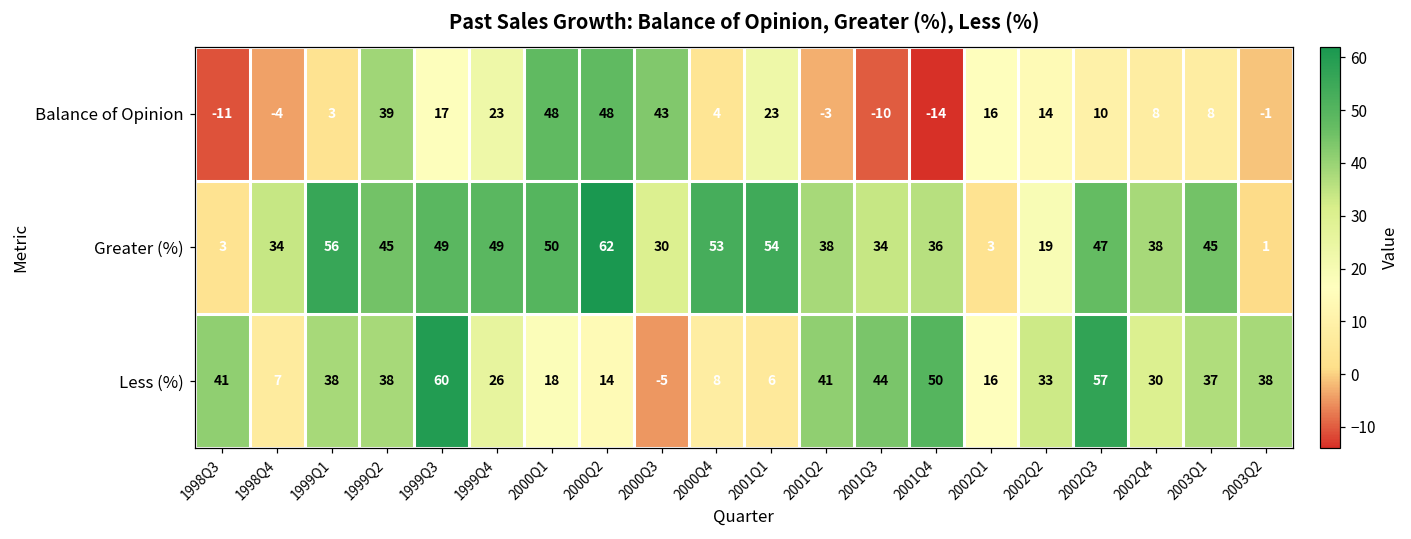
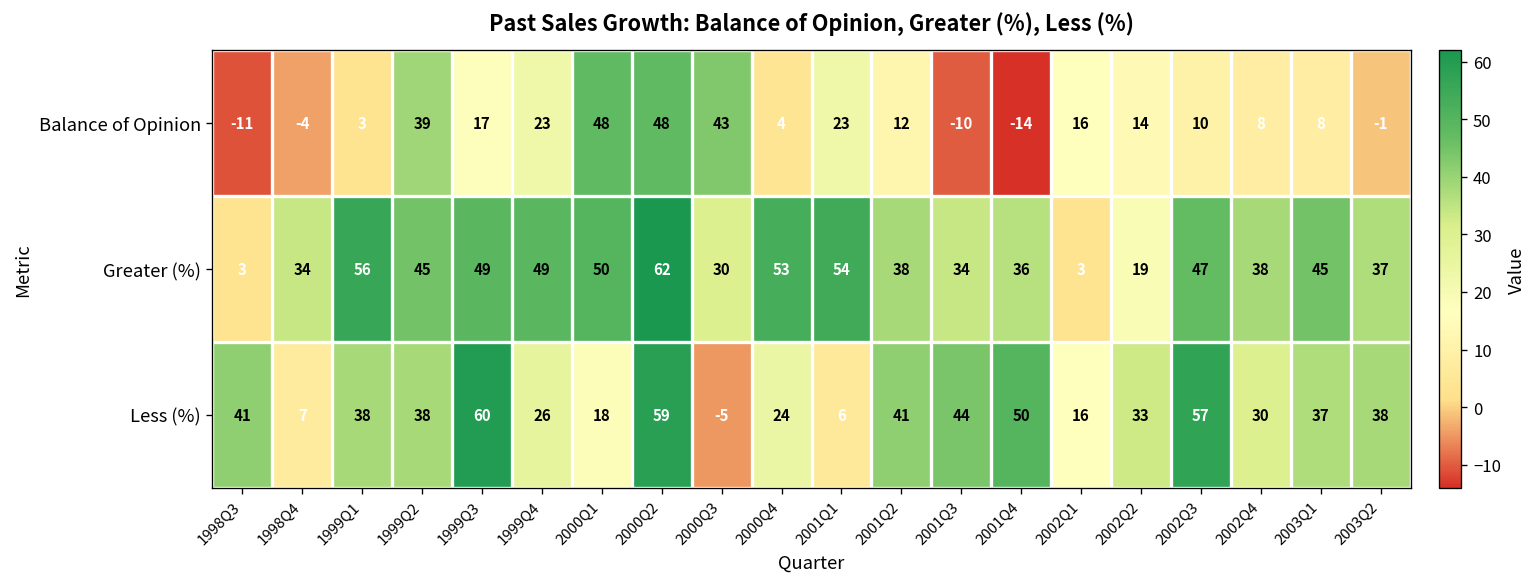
  {
    "Balance of Opinion": {
      "1998Q3": -11,
      "1998Q4": -4,
      "1999Q1": 3,
      "1999Q2": 39,
      "1999Q3": 17,
      "1999Q4": 23,
      "2000Q1": 48,
      "2000Q2": 48,
      "2000Q3": 43,
      "2000Q4": 4,
      "2001Q1": 23,
-     "2001Q2": -3,
+     "2001Q2": 12,
      "2001Q3": -10,
      "2001Q4": -14,
      "2002Q1": 16,
      "2002Q2": 14,
      "2002Q3": 10,
      "2002Q4": 8,
      "2003Q1": 8,
      "2003Q2": -1
    },
    "Greater (%)": {
      "1998Q3": 3,
      "1998Q4": 34,
      "1999Q1": 56,
      "1999Q2": 45,
      "1999Q3": 49,
      "1999Q4": 49,
      "2000Q1": 50,
      "2000Q2": 62,
      "2000Q3": 30,
      "2000Q4": 53,
      "2001Q1": 54,
      "2001Q2": 38,
      "2001Q3": 34,
      "2001Q4": 36,
      "2002Q1": 3,
      "2002Q2": 19,
      "2002Q3": 47,
      "2002Q4": 38,
      "2003Q1": 45,
-     "2003Q2": 1
+     "2003Q2": 37
    },
    "Less (%)": {
      "1998Q3": 41,
      "1998Q4": 7,
      "1999Q1": 38,
      "1999Q2": 38,
      "1999Q3": 60,
      "1999Q4": 26,
      "2000Q1": 18,
-     "2000Q2": 14,
+     "2000Q2": 59,
      "2000Q3": -5,
-     "2000Q4": 8,
+     "2000Q4": 24,
      "2001Q1": 6,
      "2001Q2": 41,
      "2001Q3": 44,
      "2001Q4": 50,
      "2002Q1": 16,
      "2002Q2": 33,
      "2002Q3": 57,
      "2002Q4": 30,
      "2003Q1": 37,
      "2003Q2": 38
    }
  }
